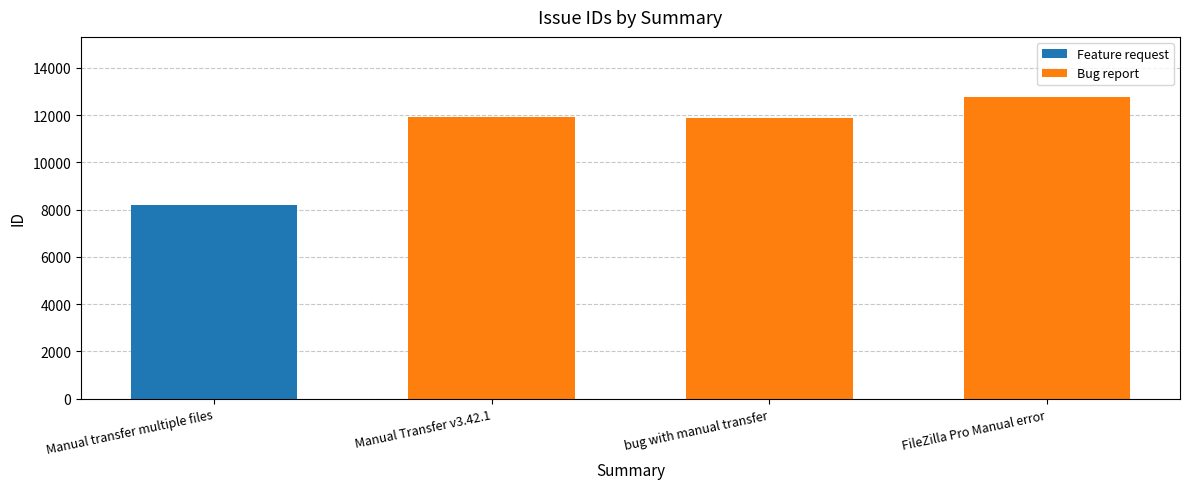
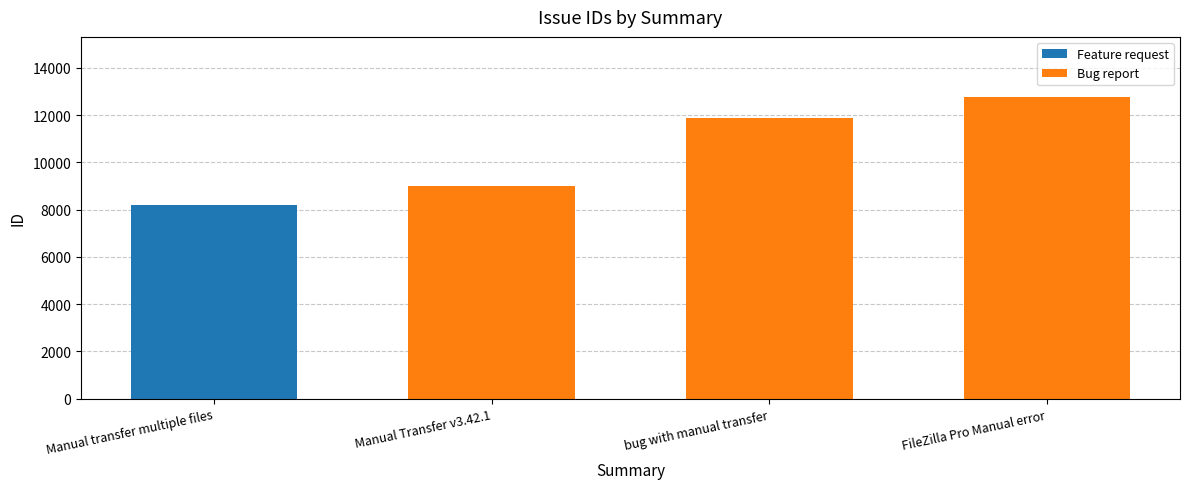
  {
    "Feature request": {
      "Manual transfer multiple files": 8200,
      "Manual Transfer v3.42.1": 0,
      "bug with manual transfer": 0,
      "FileZilla Pro Manual error": 0
    },
    "Bug report": {
-     "Manual Transfer v3.42.1": 11900
+     "Manual Transfer v3.42.1": 9000
    }
  }
